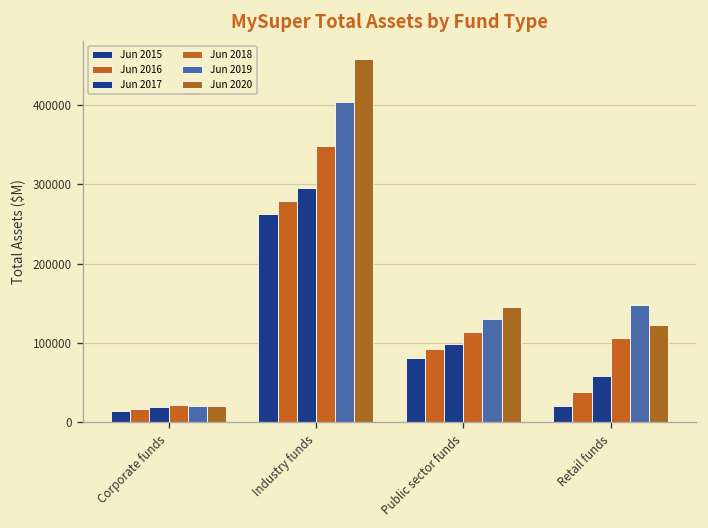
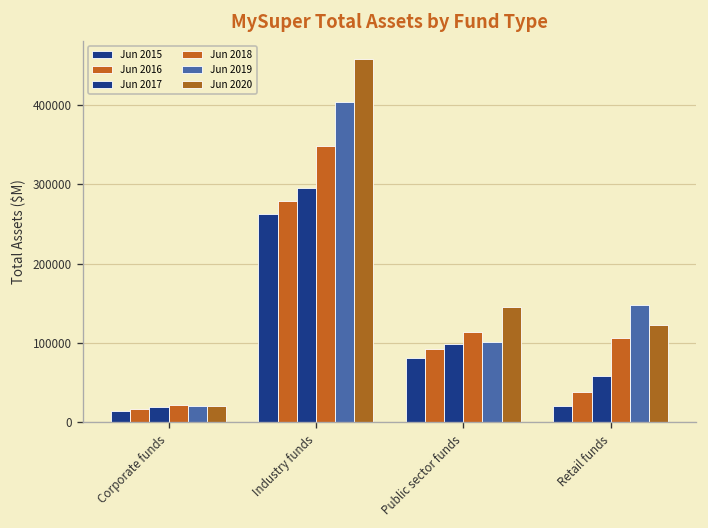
  {
    "Jun 2019": {
      "Corporate funds": 20000,
      "Industry funds": 400000,
-     "Public sector funds": 130000,
+     "Public sector funds": 100000,
      "Retail funds": 150000
    }
  }
